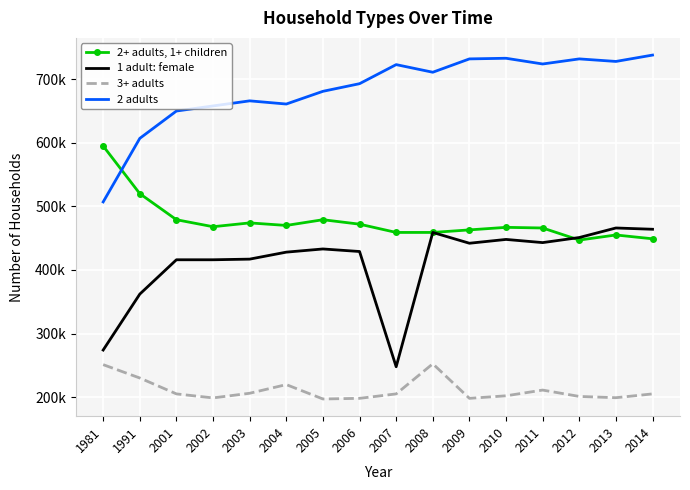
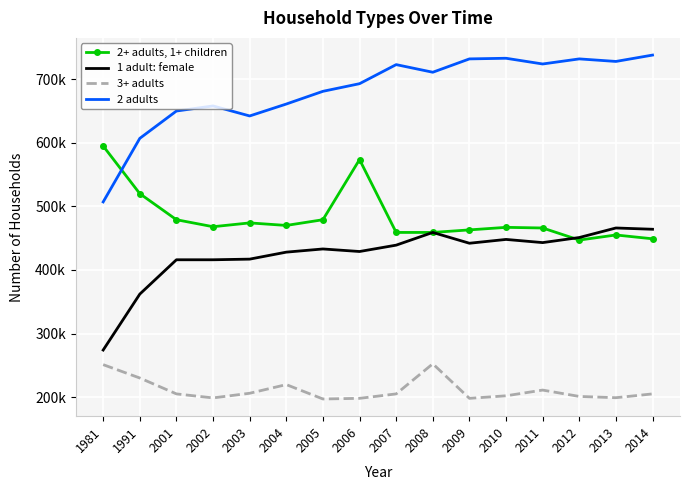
  {
    "2+ adults, 1+ children": {
      "1981": 600000,
      "1991": 520000,
      "2001": 480000,
      "2002": 470000,
      "2003": 470000,
      "2004": 470000,
      "2005": 480000,
-     "2006": 470000,
+     "2006": 570000,
      "2007": 460000,
      "2009": 460000,
      "2010": 470000,
      "2011": 470000,
      "2012": 450000,
      "2013": 460000,
      "2014": 450000
    },
    "1 adult: female": {
      "1981": 270000,
      "1991": 360000,
      "2001": 420000,
      "2002": 420000,
      "2003": 420000,
      "2004": 430000,
      "2005": 430000,
      "2006": 430000,
-     "2007": 250000,
+     "2007": 440000,
      "2009": 440000,
      "2010": 450000,
      "2011": 440000,
      "2012": 450000,
      "2013": 470000,
      "2014": 460000
    },
    "3+ adults": {
      "1981": 250000,
      "1991": 230000,
      "2001": 210000,
      "2002": 200000,
      "2003": 210000,
      "2004": 220000,
      "2005": 200000,
      "2006": 200000,
      "2007": 210000,
      "2008": 250000,
      "2009": 200000,
      "2010": 200000,
      "2011": 210000,
      "2012": 200000,
      "2013": 200000,
      "2014": 210000
    },
    "2 adults": {
      "1981": 510000,
      "1991": 610000,
      "2001": 650000,
-     "2003": 670000,
+     "2003": 640000,
      "2004": 660000,
      "2005": 680000,
      "2006": 690000,
      "2007": 720000,
      "2008": 710000,
      "2009": 730000,
      "2010": 730000,
      "2011": 720000,
      "2012": 730000,
      "2013": 730000,
      "2014": 740000
    }
  }
